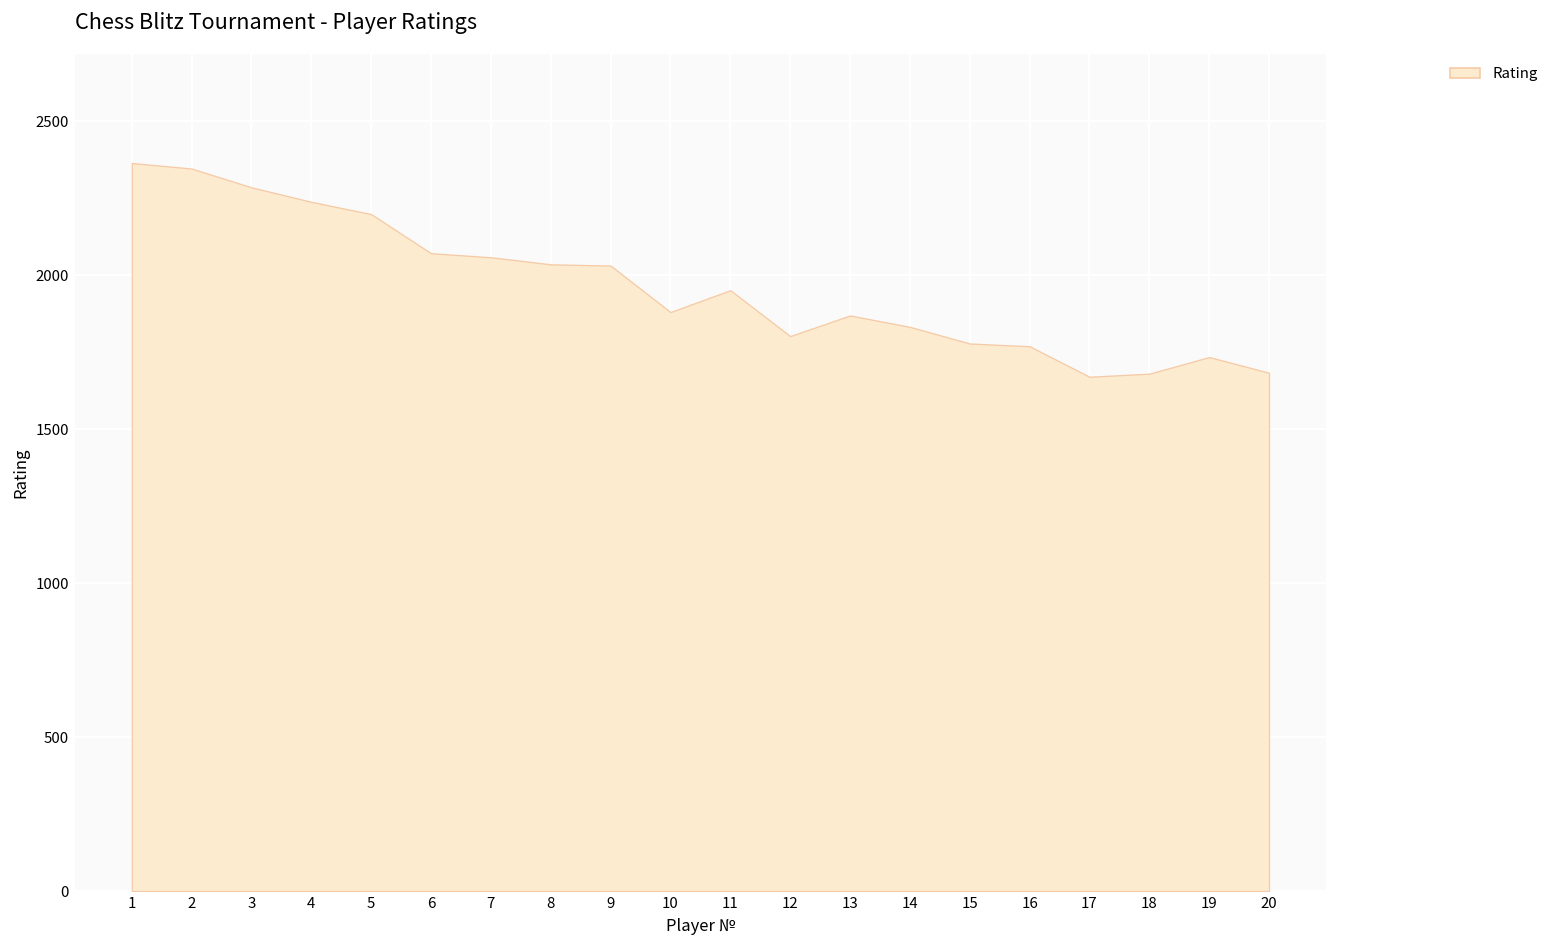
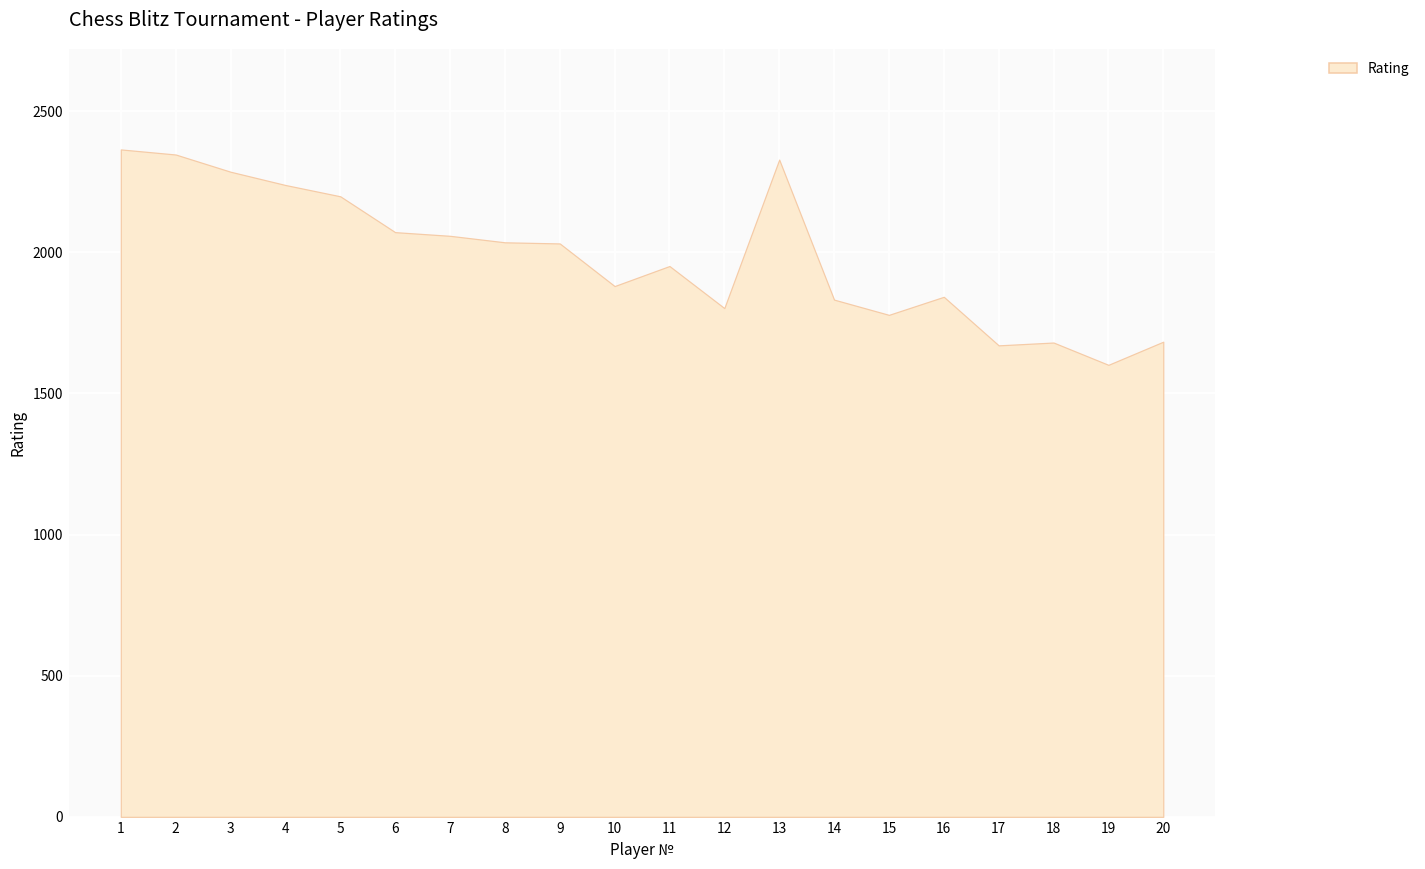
  {
    "1": 2360,
    "2": 2350,
    "3": 2290,
    "4": 2240,
    "5": 2200,
    "6": 2070,
    "7": 2060,
    "8": 2040,
    "9": 2030,
    "10": 1880,
    "11": 1950,
    "12": 1800,
-   "13": 1870,
+   "13": 2330,
    "14": 1830,
    "15": 1780,
-   "16": 1770,
+   "16": 1840,
    "17": 1670,
    "18": 1680,
-   "19": 1730,
+   "19": 1600,
    "20": 1680
  }
